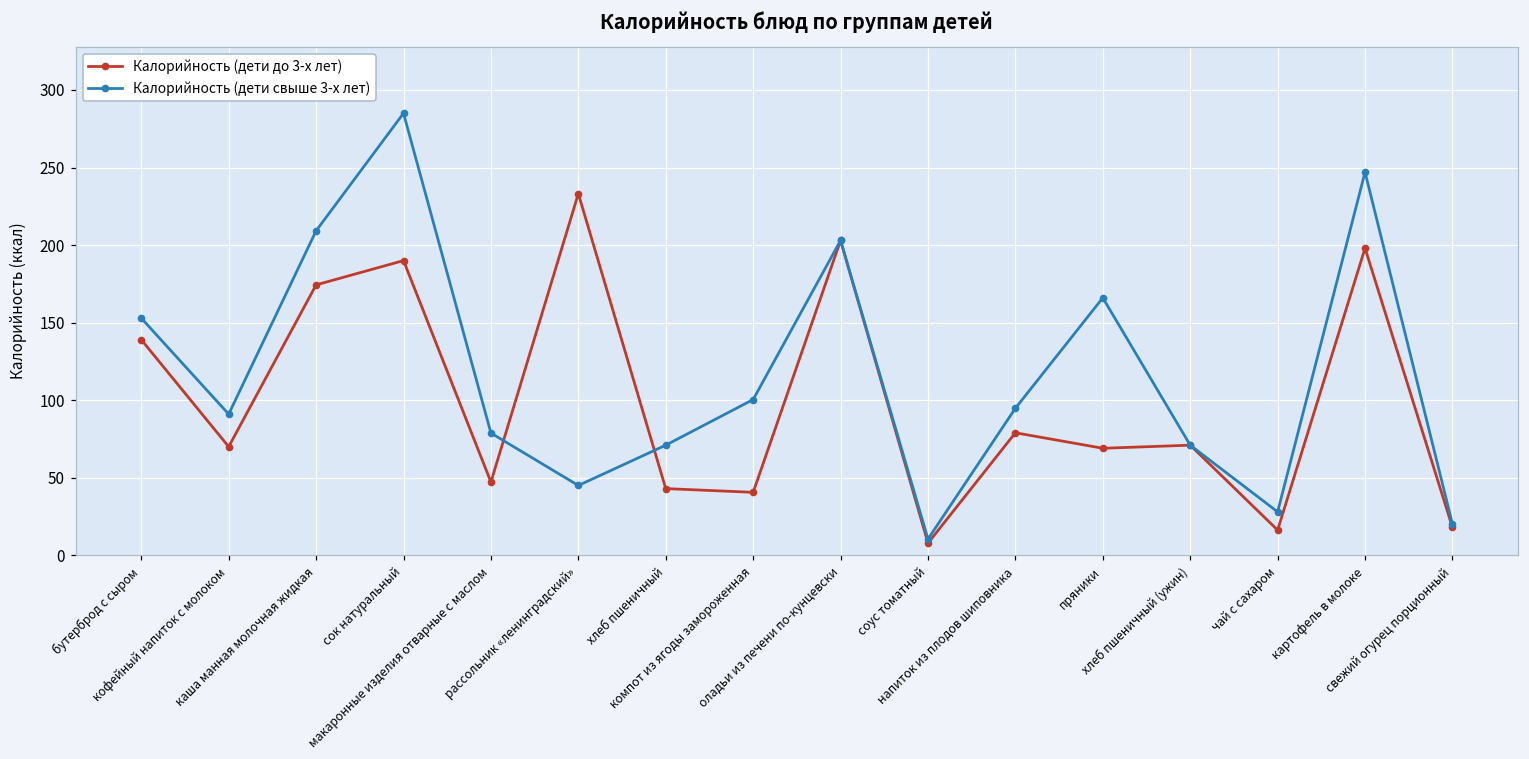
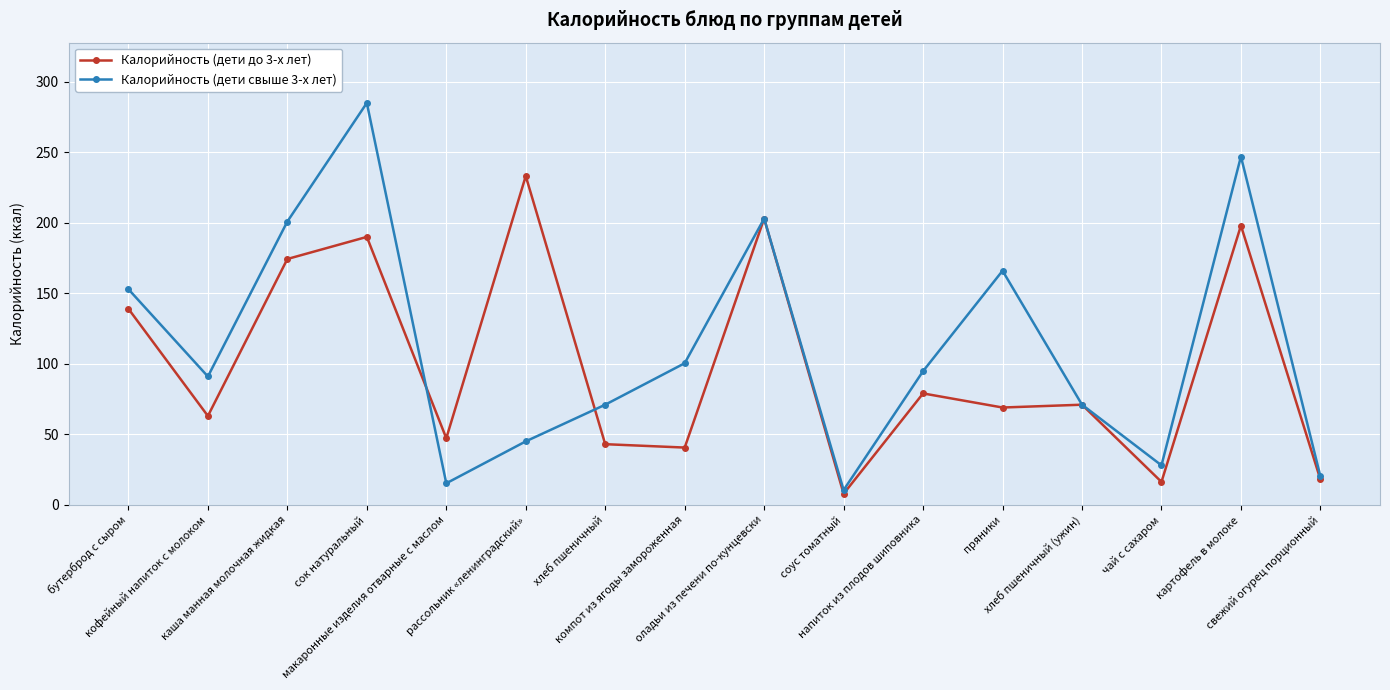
  {
    "Калорийность (дети до 3-х лет)": {
      "бутерброд с сыром": 139,
-     "кофейный напиток с молоком": 70,
+     "кофейный напиток с молоком": 63,
      "каша манная молочная жидкая": 174,
      "сок натуральный": 190,
      "макаронные изделия отварные с маслом": 47,
      "рассольник «ленинградский»": 233,
      "хлеб пшеничный": 43,
      "компот из ягоды замороженная": 41,
      "соус томатный": 8,
      "напиток из плодов шиповника": 79,
      "пряники": 69,
      "чай с сахаром": 16,
      "картофель в молоке": 198,
      "свежий огурец порционный": 18
    },
    "Калорийность (дети свыше 3-х лет)": {
      "бутерброд с сыром": 153,
      "кофейный напиток с молоком": 91,
-     "каша манная молочная жидкая": 209,
+     "каша манная молочная жидкая": 201,
      "сок натуральный": 285,
-     "макаронные изделия отварные с маслом": 79,
+     "макаронные изделия отварные с маслом": 15,
      "рассольник «ленинградский»": 45,
      "хлеб пшеничный": 71,
      "компот из ягоды замороженная": 100,
      "соус томатный": 10,
      "напиток из плодов шиповника": 95,
      "пряники": 166,
      "чай с сахаром": 28,
      "картофель в молоке": 247,
      "свежий огурец порционный": 20
    }
  }
